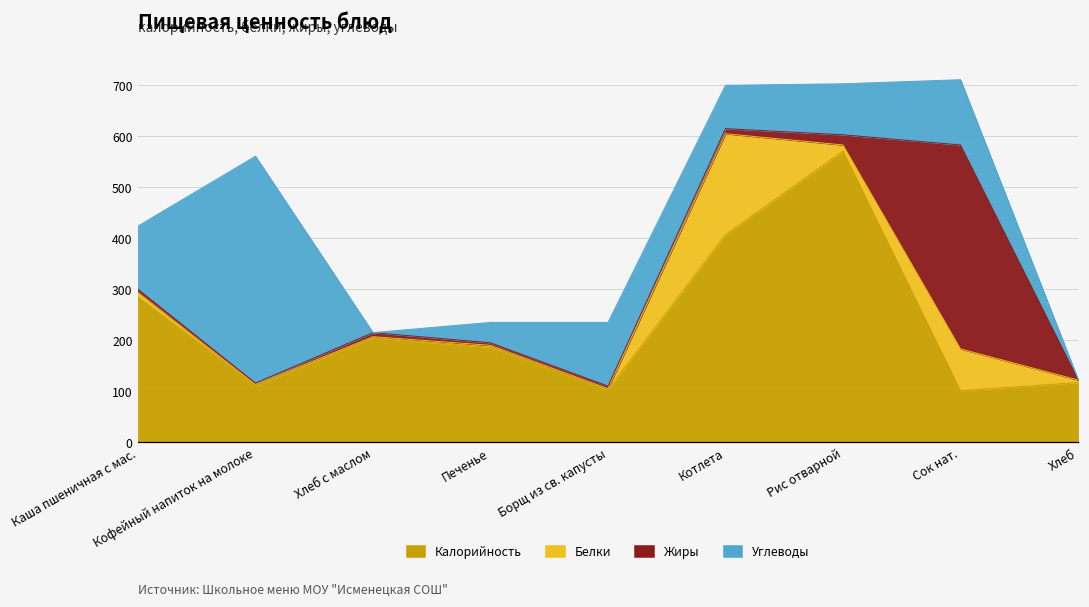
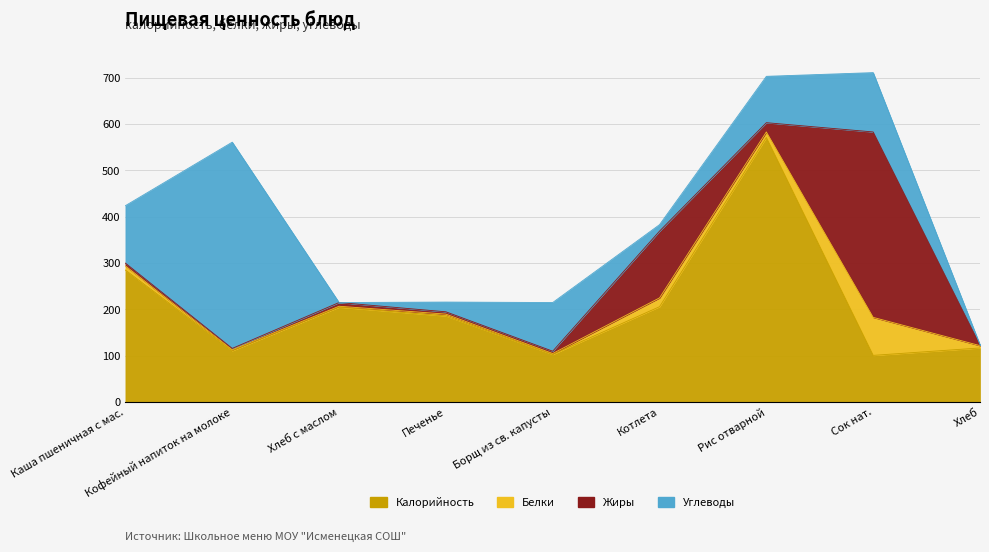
  {
    "Калорийность": {
      "Каша пшеничная с мас.": 290,
-     "Котлета": 410,
+     "Котлета": 210,
      "Рис отварной": 570,
      "Сок нат.": 100
    },
    "Белки": {
      "Каша пшеничная с мас.": 10,
-     "Котлета": 200,
+     "Котлета": 20,
      "Рис отварной": 10,
      "Сок нат.": 80
    },
    "Жиры": {
      "Каша пшеничная с мас.": 10,
-     "Котлета": 10,
+     "Котлета": 140,
      "Рис отварной": 20,
      "Сок нат.": 400
    },
    "Углеводы": {
      "Каша пшеничная с мас.": 120,
      "Кофейный напиток на молоке": 450,
-     "Печенье": 40,
-     "Борщ из св. капусты": 130,
-     "Котлета": 90,
+     "Печенье": 20,
+     "Борщ из св. капусты": 110,
+     "Котлета": 10,
      "Рис отварной": 100,
      "Сок нат.": 130
    }
  }
